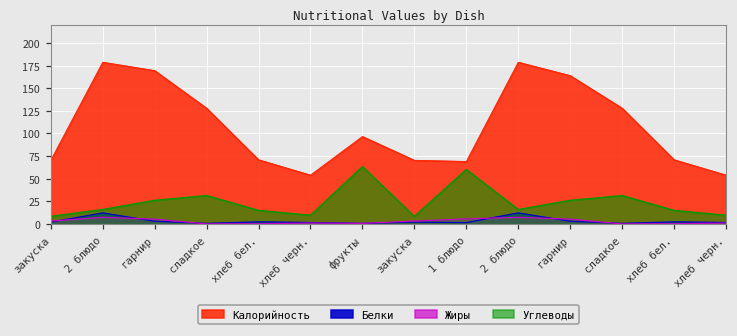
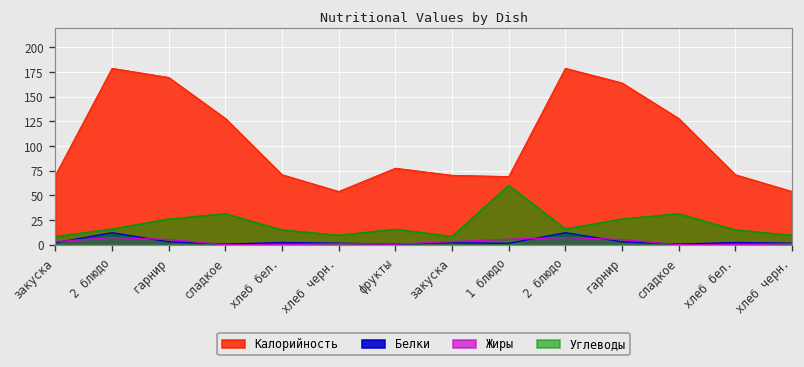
  {
    "Калорийность": {
-     "фрукты": 100,
+     "фрукты": 80,
      "1 блюдо": 70
    },
    "Белки": {
      "1 блюдо": 0
    },
    "Жиры": {
      "1 блюдо": 10
    },
    "Углеводы": {
-     "фрукты": 60,
+     "фрукты": 20,
      "1 блюдо": 60
    }
  }
